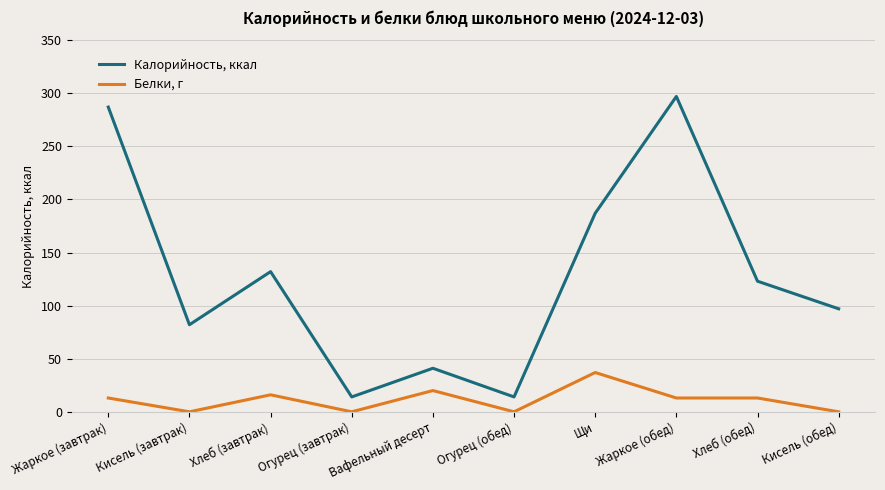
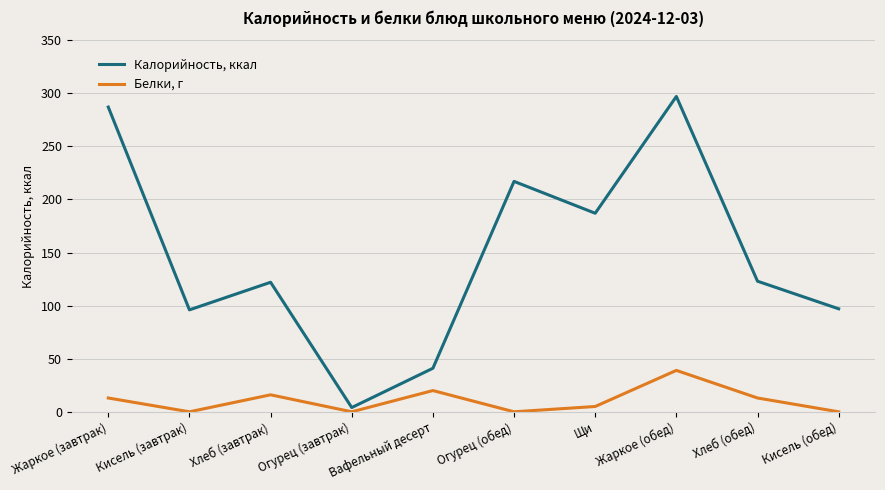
  {
    "Калорийность, ккал": {
      "Жаркое (завтрак)": 287,
-     "Кисель (завтрак)": 82,
-     "Хлеб (завтрак)": 132,
-     "Огурец (завтрак)": 14,
+     "Кисель (завтрак)": 96,
+     "Хлеб (завтрак)": 122,
+     "Огурец (завтрак)": 4,
      "Вафельный десерт": 41,
-     "Огурец (обед)": 14,
+     "Огурец (обед)": 217,
      "Щи": 187,
      "Жаркое (обед)": 297,
      "Хлеб (обед)": 123,
      "Кисель (обед)": 97
    },
    "Белки, г": {
      "Жаркое (завтрак)": 13,
      "Кисель (завтрак)": 0,
      "Хлеб (завтрак)": 16,
      "Огурец (завтрак)": 0,
      "Вафельный десерт": 20,
      "Огурец (обед)": 0,
-     "Щи": 37,
-     "Жаркое (обед)": 13,
+     "Щи": 5,
+     "Жаркое (обед)": 39,
      "Хлеб (обед)": 13,
      "Кисель (обед)": 0
    }
  }
